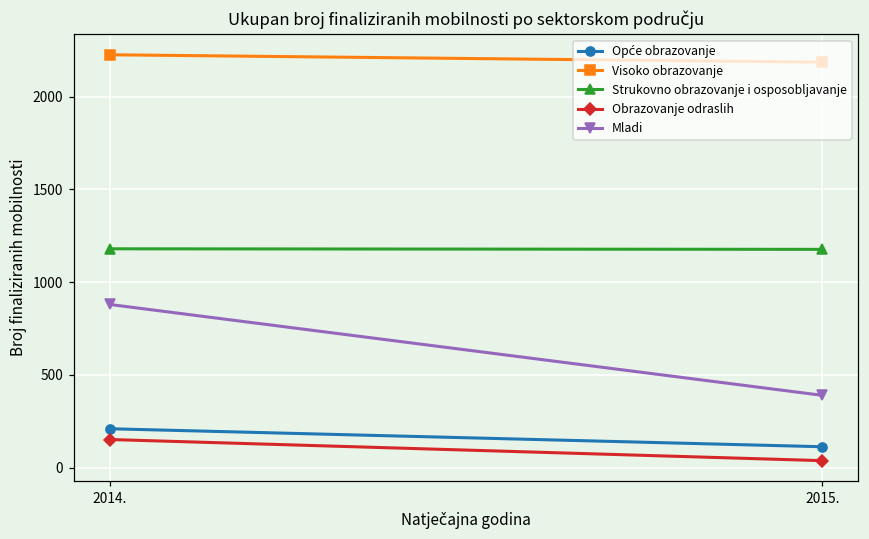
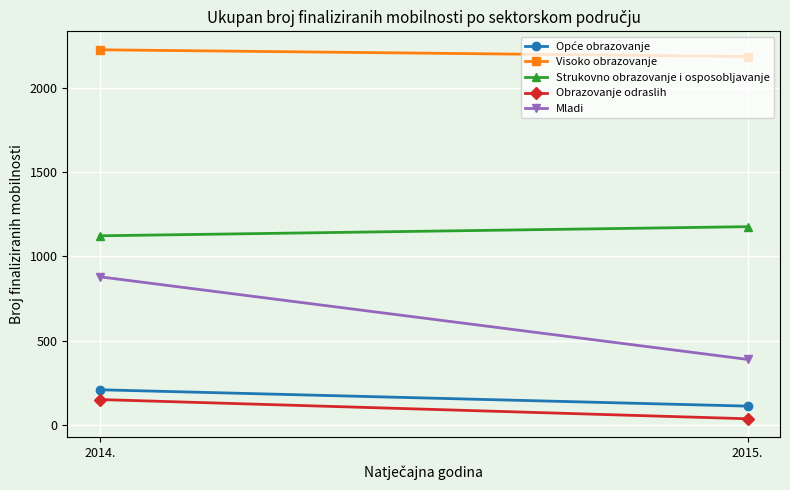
  {
    "Opće obrazovanje": {
      "2014.": 210,
      "2015.": 110
    },
    "Visoko obrazovanje": {
      "2014.": 2230
    },
    "Strukovno obrazovanje i osposobljavanje": {
-     "2014.": 1180,
+     "2014.": 1120,
      "2015.": 1180
    },
    "Obrazovanje odraslih": {
      "2014.": 150,
      "2015.": 40
    },
    "Mladi": {
      "2014.": 880,
      "2015.": 390
    }
  }
